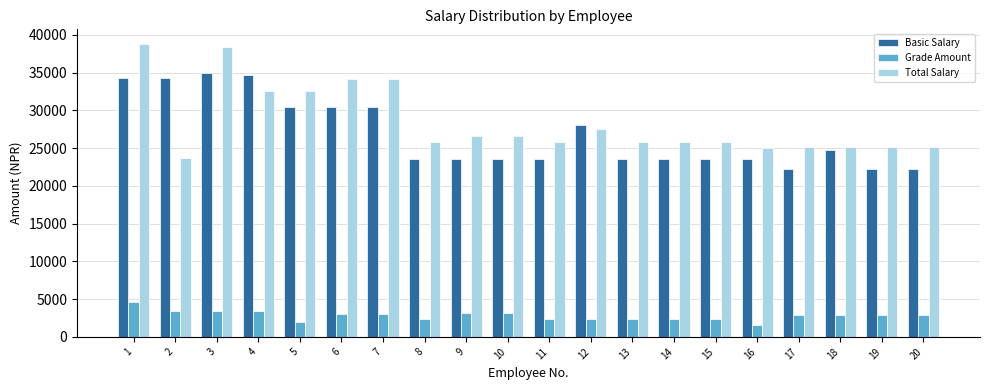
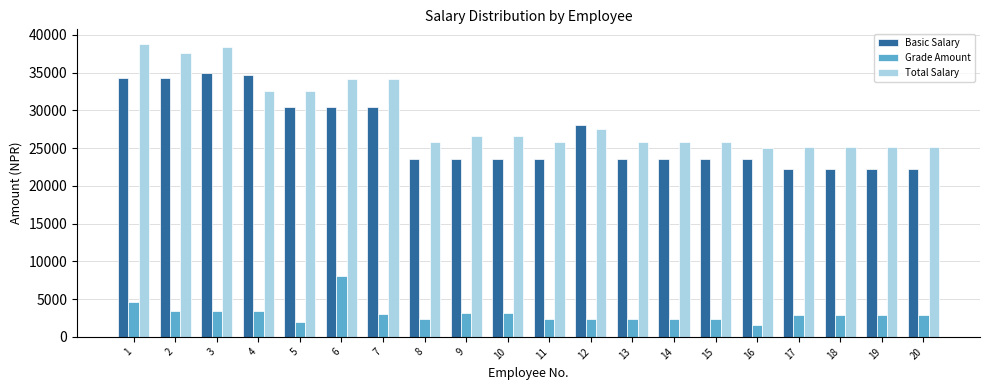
  {
    "Basic Salary": {
      "1": 34000,
      "2": 34000,
      "3": 35000,
      "4": 35000,
      "5": 31000,
      "6": 31000,
      "7": 31000,
      "8": 24000,
      "9": 24000,
      "10": 24000,
      "11": 24000,
      "12": 28000,
      "13": 24000,
      "14": 24000,
      "15": 24000,
      "16": 24000,
      "17": 22000,
-     "18": 25000,
+     "18": 22000,
      "19": 22000,
      "20": 22000
    },
    "Grade Amount": {
      "1": 5000,
      "2": 3000,
      "3": 3000,
      "4": 3000,
      "5": 2000,
-     "6": 3000,
+     "6": 8000,
      "7": 3000,
      "8": 2000,
      "9": 3000,
      "10": 3000,
      "11": 2000,
      "12": 2000,
      "13": 2000,
      "14": 2000,
      "15": 2000,
      "16": 2000,
      "17": 3000,
      "18": 3000,
      "19": 3000,
      "20": 3000
    },
    "Total Salary": {
      "1": 39000,
-     "2": 24000,
+     "2": 38000,
      "3": 38000,
      "4": 33000,
      "5": 33000,
      "6": 34000,
      "7": 34000,
      "8": 26000,
      "9": 27000,
      "10": 27000,
      "11": 26000,
      "12": 28000,
      "13": 26000,
      "14": 26000,
      "15": 26000,
      "16": 25000,
      "17": 25000,
      "18": 25000,
      "19": 25000,
      "20": 25000
    }
  }
